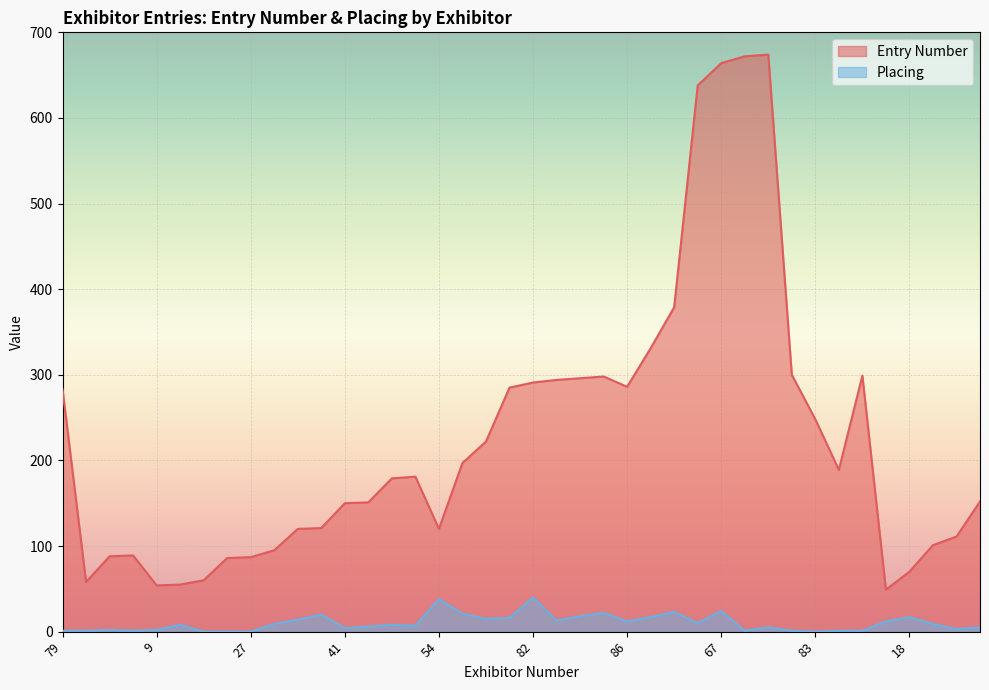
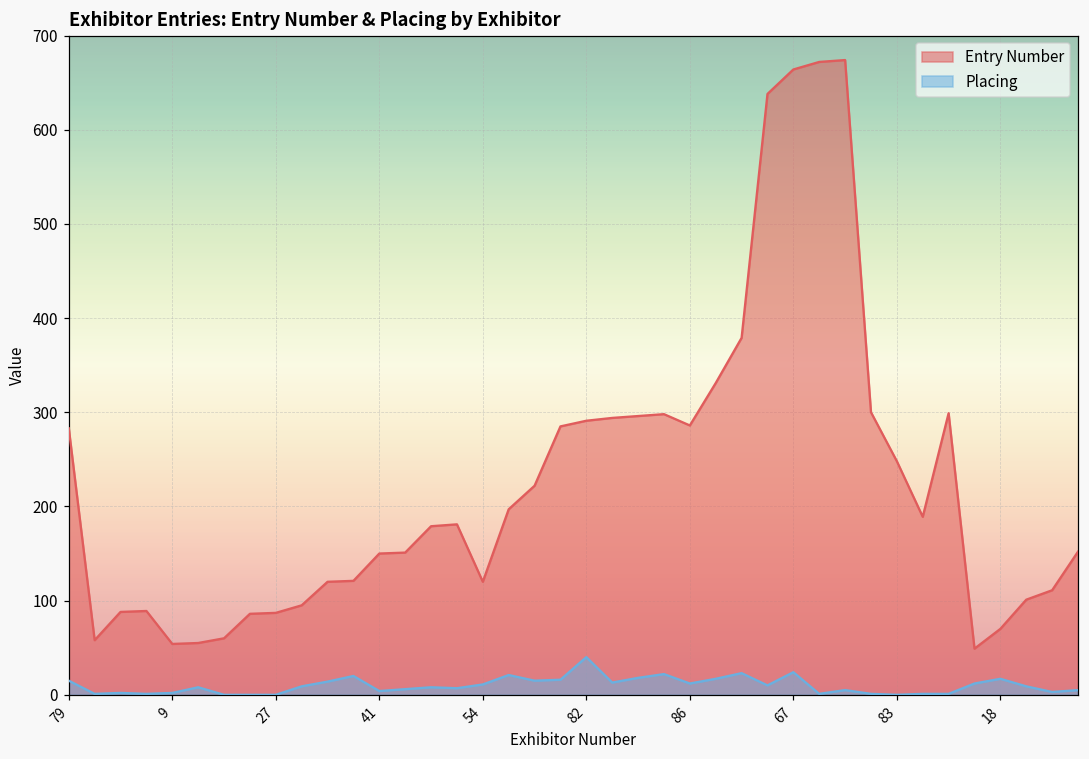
  {
    "Entry Number": {
      "79": 280,
      "41": 150,
      "54": 120,
      "82": 290,
      "86": 290,
      "67": 660,
      "83": 250
    },
    "Placing": {
-     "79": 0,
+     "79": 20,
      "41": 0,
-     "54": 40,
+     "54": 10,
      "82": 40,
      "86": 10,
      "67": 20,
      "83": 0
    }
  }
